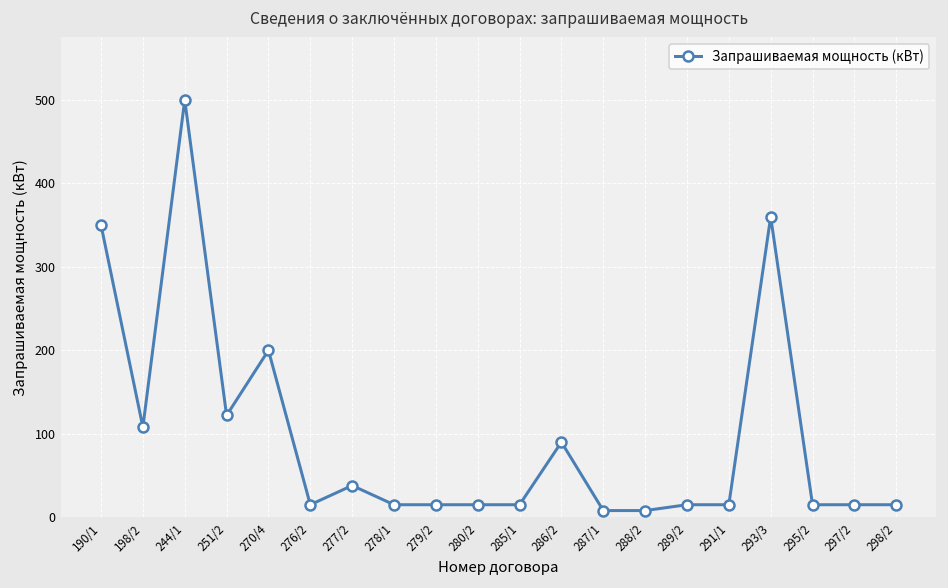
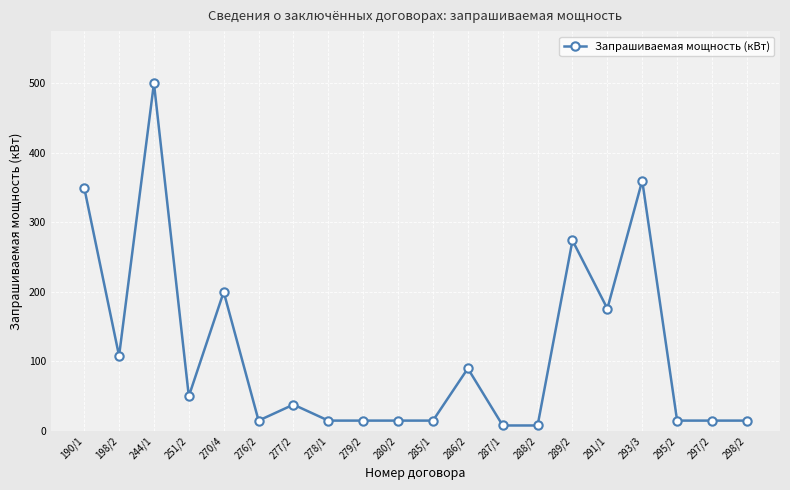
  {
    "190/1": 350,
    "198/2": 110,
    "244/1": 500,
-   "251/2": 120,
+   "251/2": 50,
    "270/4": 200,
    "276/2": 20,
    "277/2": 40,
    "278/1": 20,
    "279/2": 20,
    "280/2": 20,
    "285/1": 20,
    "286/2": 90,
    "287/1": 10,
    "288/2": 10,
-   "289/2": 20,
-   "291/1": 20,
+   "289/2": 270,
+   "291/1": 180,
    "293/3": 360,
    "295/2": 20,
    "297/2": 20,
    "298/2": 20
  }
